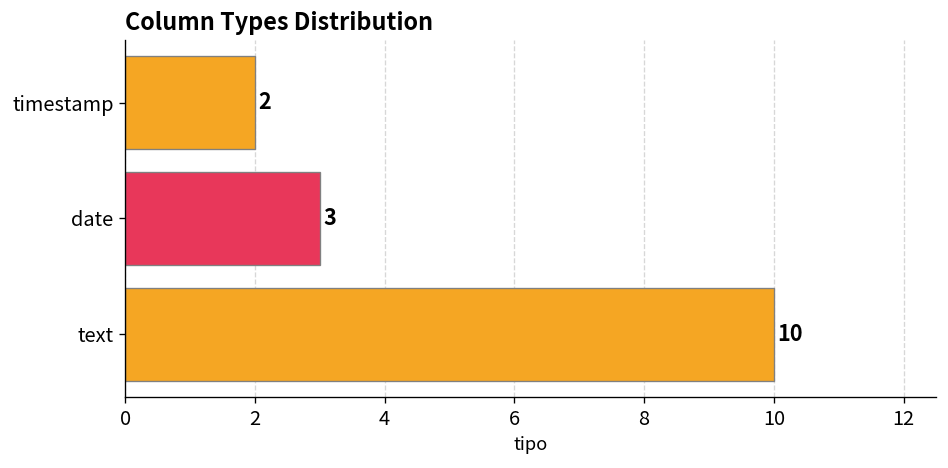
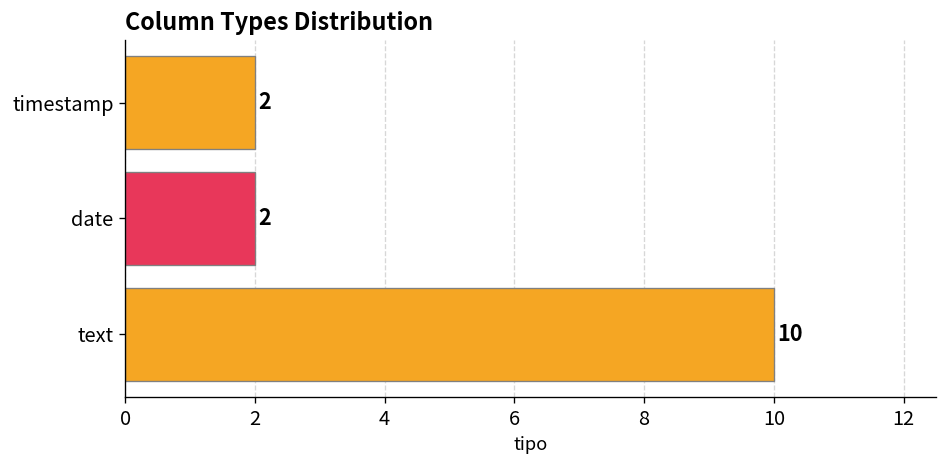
  {
    "timestamp": 2,
-   "date": 3,
+   "date": 2,
    "text": 10
  }
